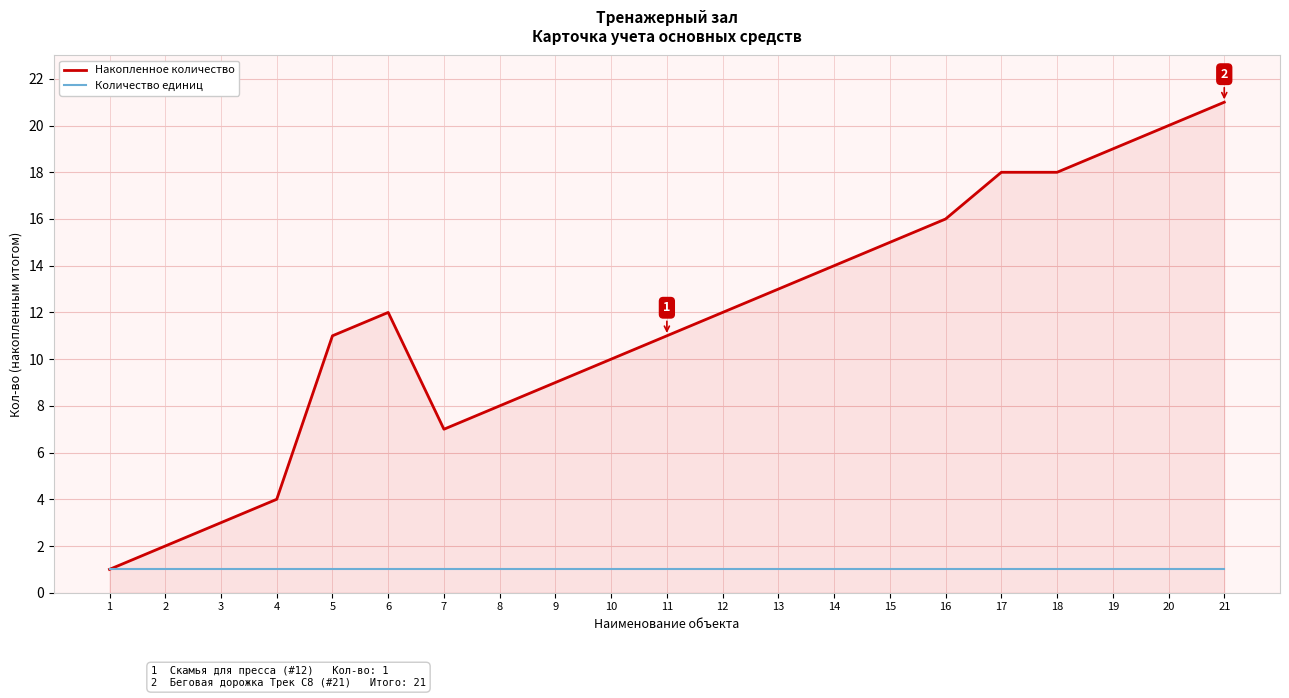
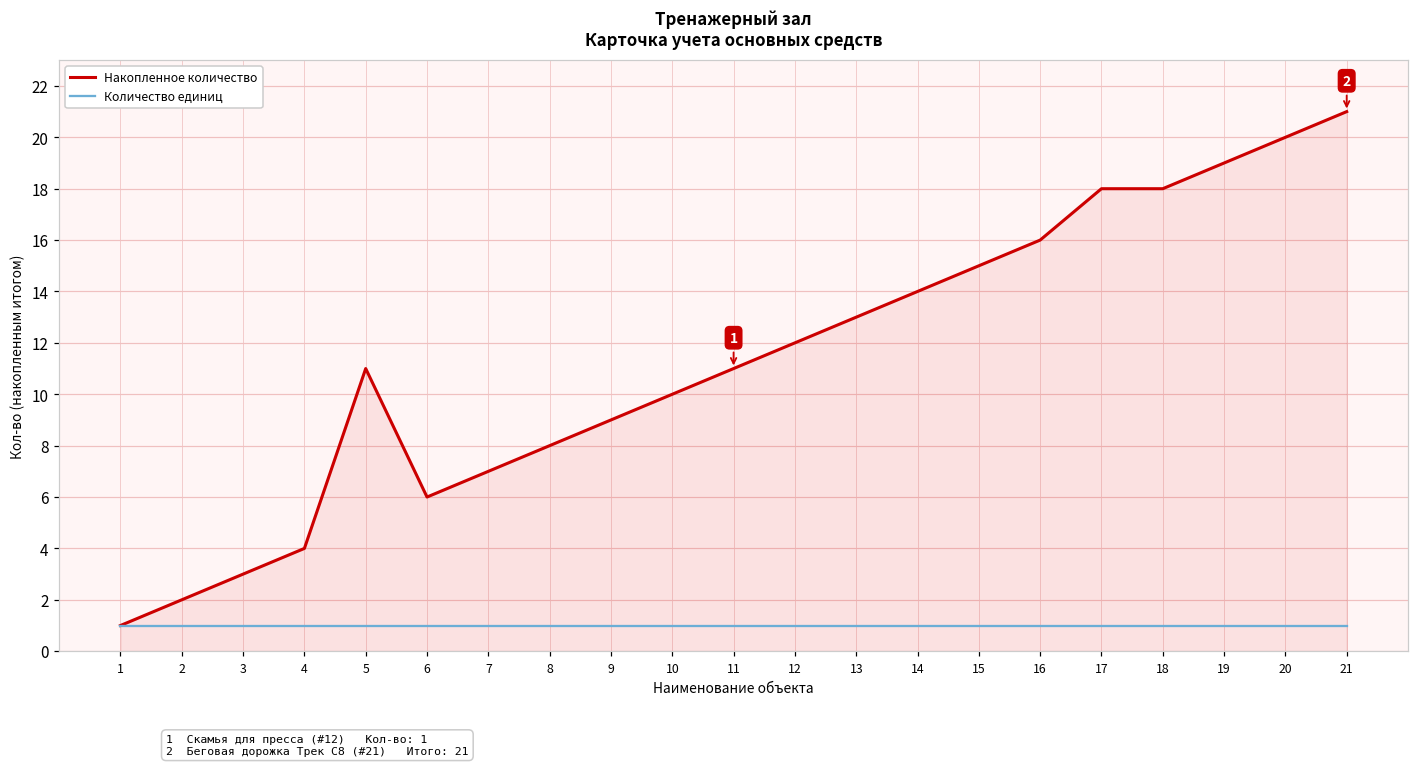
  {
    "Накопленное количество": {
      "2": 2,
      "3": 3,
      "4": 4,
      "5": 11,
-     "6": 12,
+     "6": 6,
      "7": 7,
      "8": 8,
      "9": 9,
      "10": 10,
      "12": 12,
      "13": 13,
      "14": 14,
      "15": 15,
      "16": 16,
      "17": 18,
      "18": 18,
      "19": 19,
      "20": 20
    },
    "Количество единиц": {
      "2": 1,
      "3": 1,
      "4": 1,
      "5": 1,
      "6": 1,
      "7": 1,
      "8": 1,
      "9": 1,
      "10": 1,
      "11": 1,
      "12": 1,
      "13": 1,
      "14": 1,
      "15": 1,
      "16": 1,
      "17": 1,
      "18": 1,
      "19": 1,
      "20": 1,
      "21": 1
    }
  }
